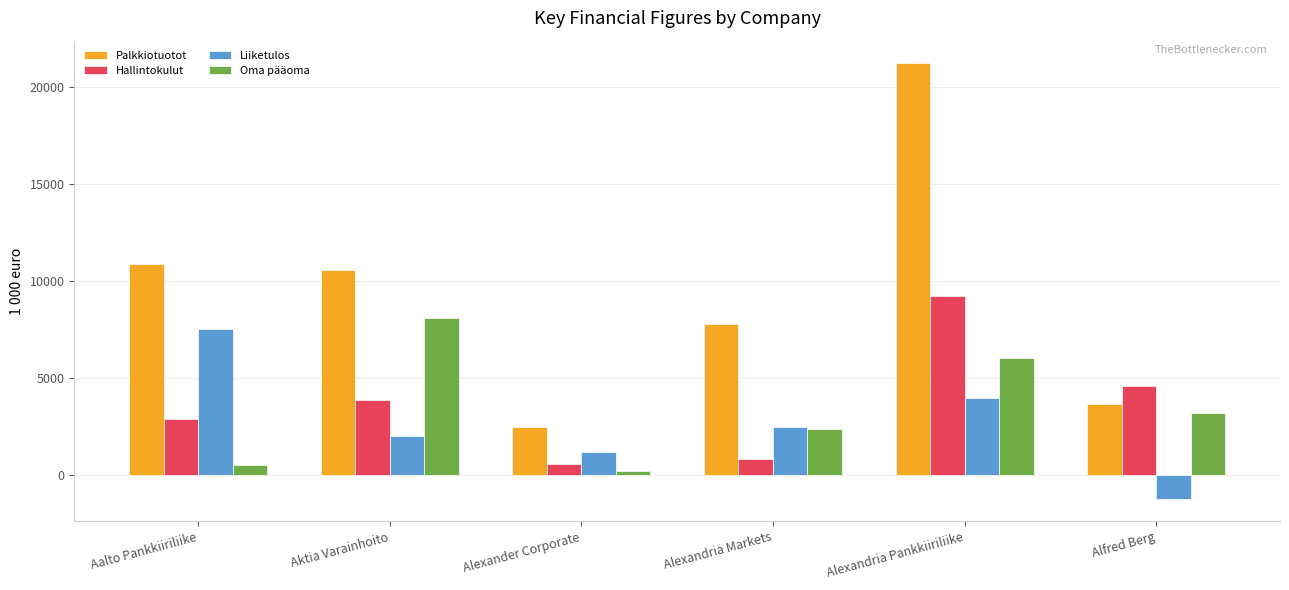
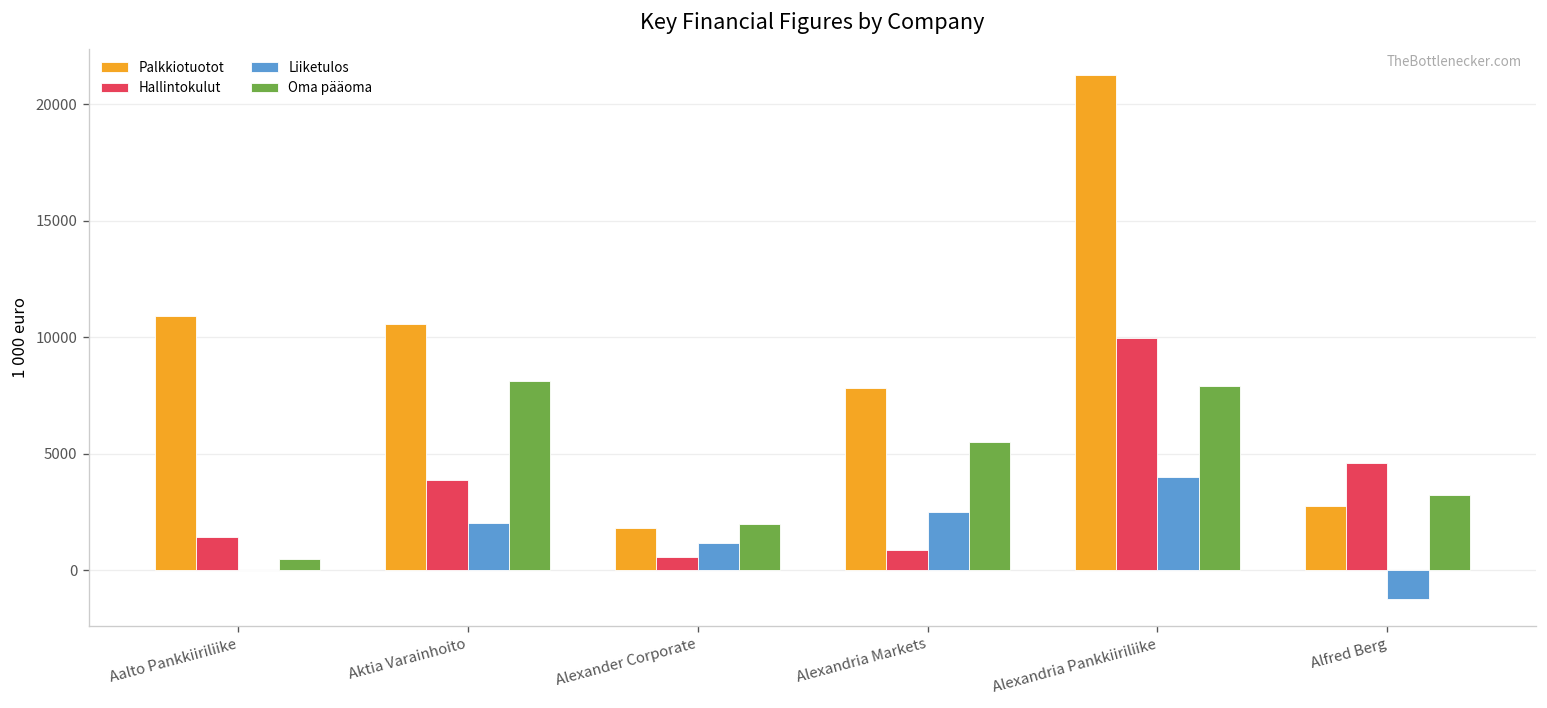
  {
    "Palkkiotuotot": {
      "Aalto Pankkiiriliike": 10900,
      "Aktia Varainhoito": 10600,
-     "Alexander Corporate": 2500,
+     "Alexander Corporate": 1800,
      "Alexandria Markets": 7800,
      "Alexandria Pankkiiriliike": 21300,
-     "Alfred Berg": 3700
+     "Alfred Berg": 2700
    },
    "Hallintokulut": {
-     "Aalto Pankkiiriliike": 2900,
+     "Aalto Pankkiiriliike": 1400,
      "Aktia Varainhoito": 3900,
      "Alexander Corporate": 600,
      "Alexandria Markets": 800,
-     "Alexandria Pankkiiriliike": 9200,
+     "Alexandria Pankkiiriliike": 10000,
      "Alfred Berg": 4600
    },
    "Liiketulos": {
-     "Aalto Pankkiiriliike": 7500,
+     "Aalto Pankkiiriliike": 0,
      "Aktia Varainhoito": 2000,
      "Alexander Corporate": 1200,
      "Alexandria Markets": 2500,
      "Alexandria Pankkiiriliike": 4000,
      "Alfred Berg": -1300
    },
    "Oma pääoma": {
      "Aalto Pankkiiriliike": 500,
      "Aktia Varainhoito": 8100,
-     "Alexander Corporate": 200,
-     "Alexandria Markets": 2400,
-     "Alexandria Pankkiiriliike": 6100,
+     "Alexander Corporate": 2000,
+     "Alexandria Markets": 5500,
+     "Alexandria Pankkiiriliike": 7900,
      "Alfred Berg": 3200
    }
  }
